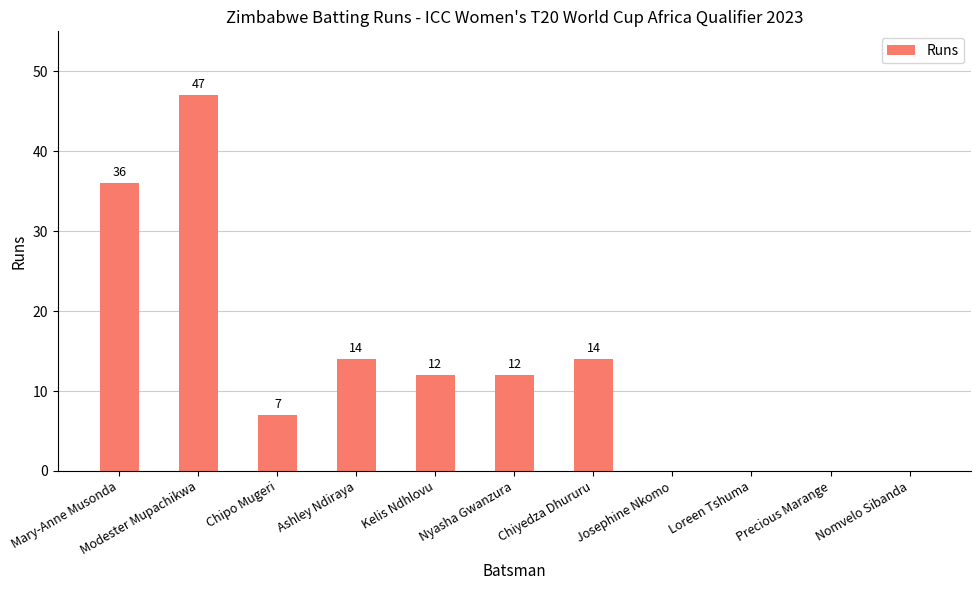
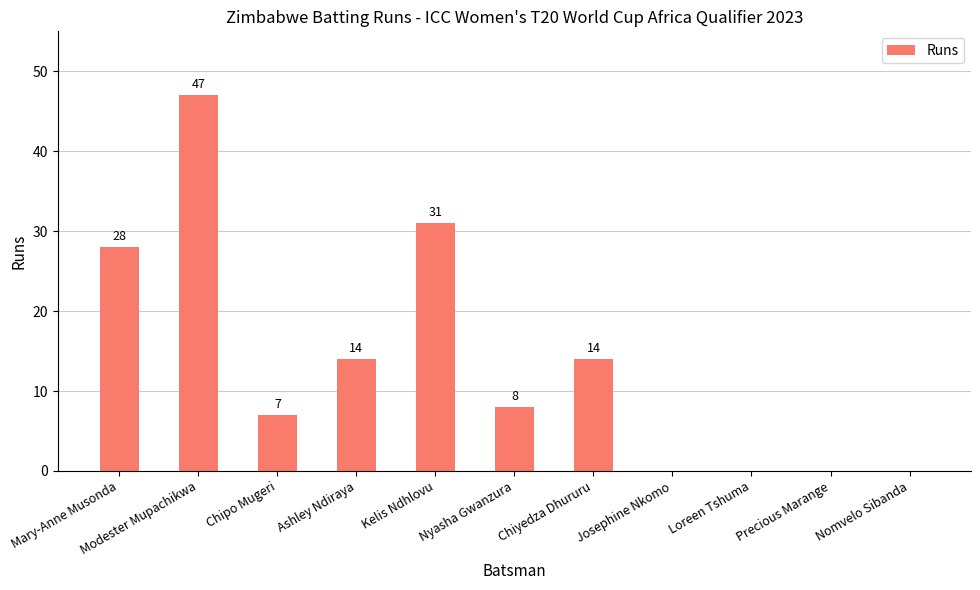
  {
-   "Mary-Anne Musonda": 36,
+   "Mary-Anne Musonda": 28,
    "Modester Mupachikwa": 47,
    "Chipo Mugeri": 7,
    "Ashley Ndiraya": 14,
-   "Kelis Ndhlovu": 12,
-   "Nyasha Gwanzura": 12,
+   "Kelis Ndhlovu": 31,
+   "Nyasha Gwanzura": 8,
    "Chiyedza Dhururu": 14
  }
